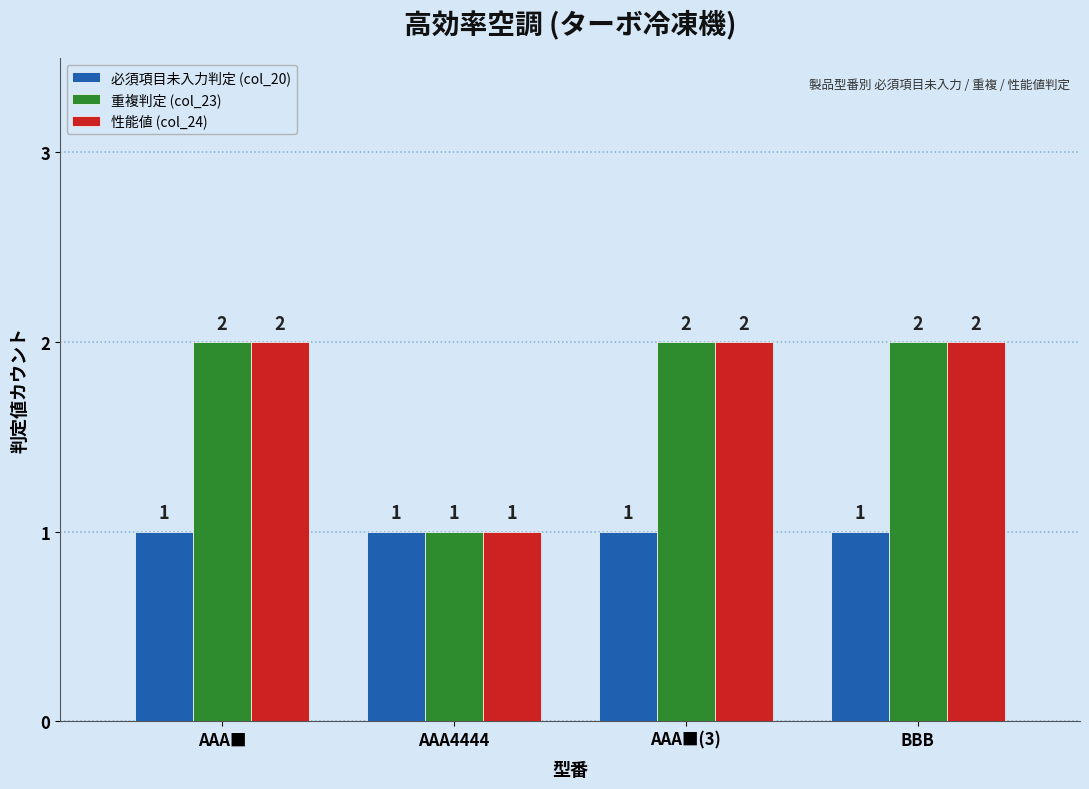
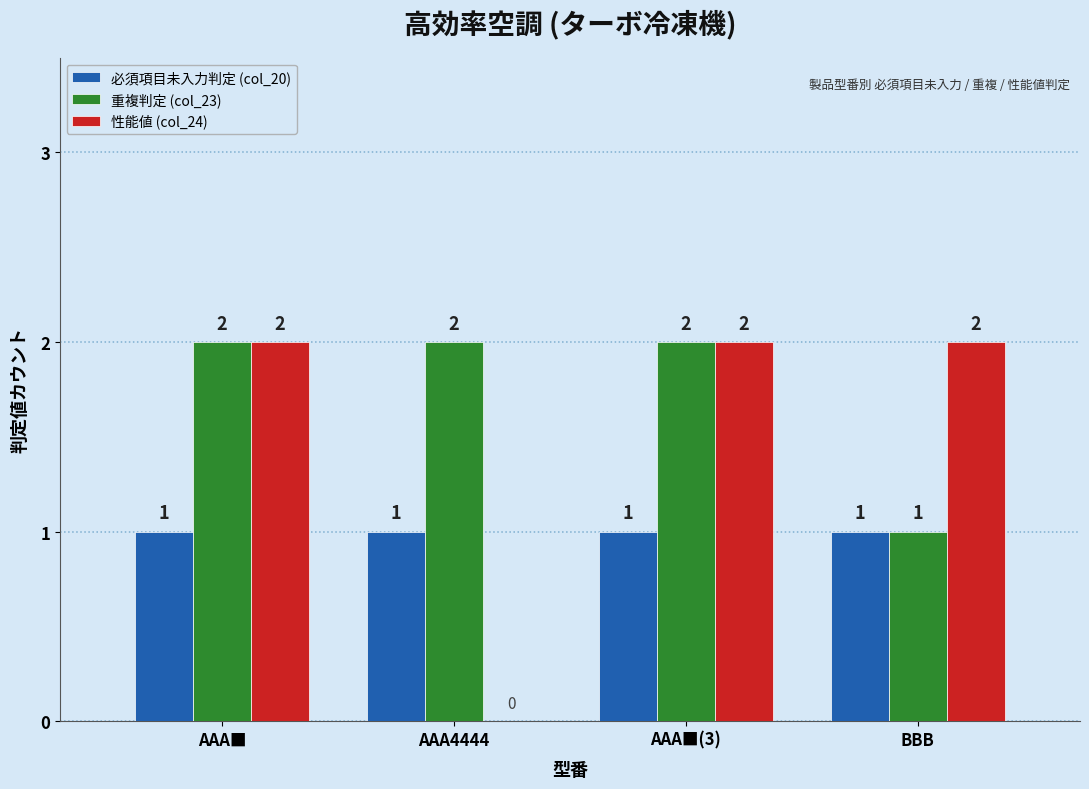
  {
    "必須項目未入力判定 (col_20)": {
      "AAA■": 1,
      "AAA4444": 1,
      "AAA■(3)": 1,
      "BBB": 1
    },
    "重複判定 (col_23)": {
      "AAA■": 2,
-     "AAA4444": 1,
+     "AAA4444": 2,
      "AAA■(3)": 2,
-     "BBB": 2
+     "BBB": 1
    },
    "性能値 (col_24)": {
      "AAA■": 2,
-     "AAA4444": 1,
+     "AAA4444": 0,
      "AAA■(3)": 2,
      "BBB": 2
    }
  }
